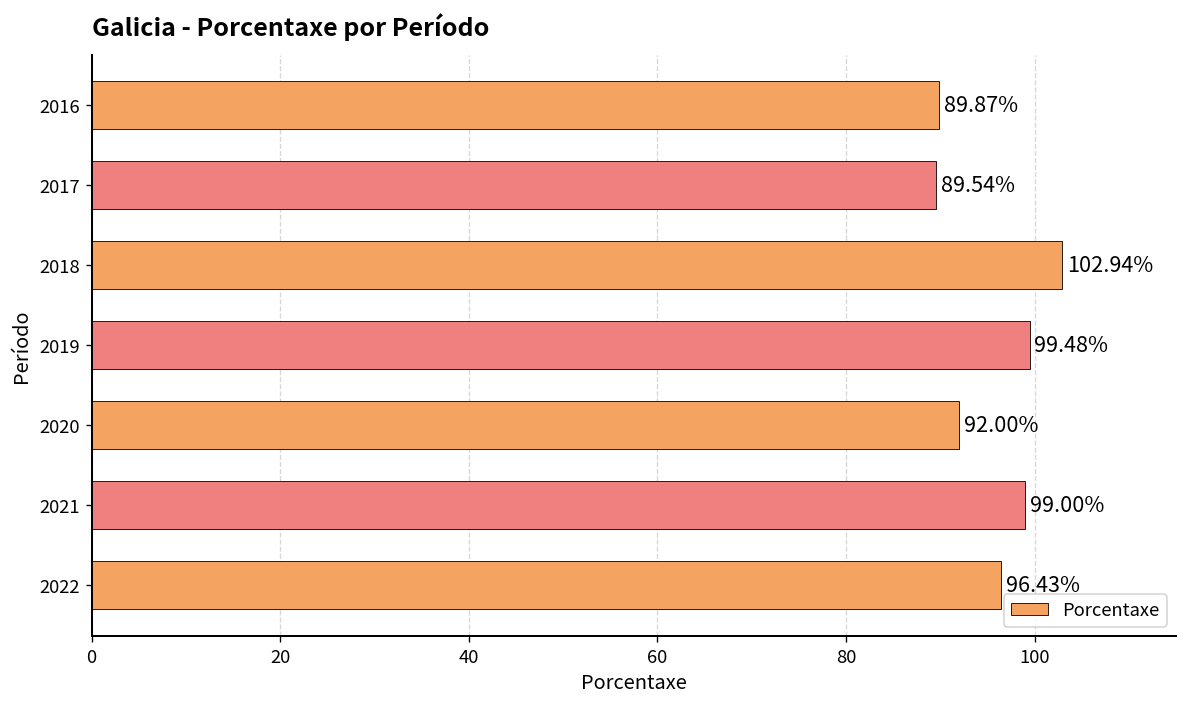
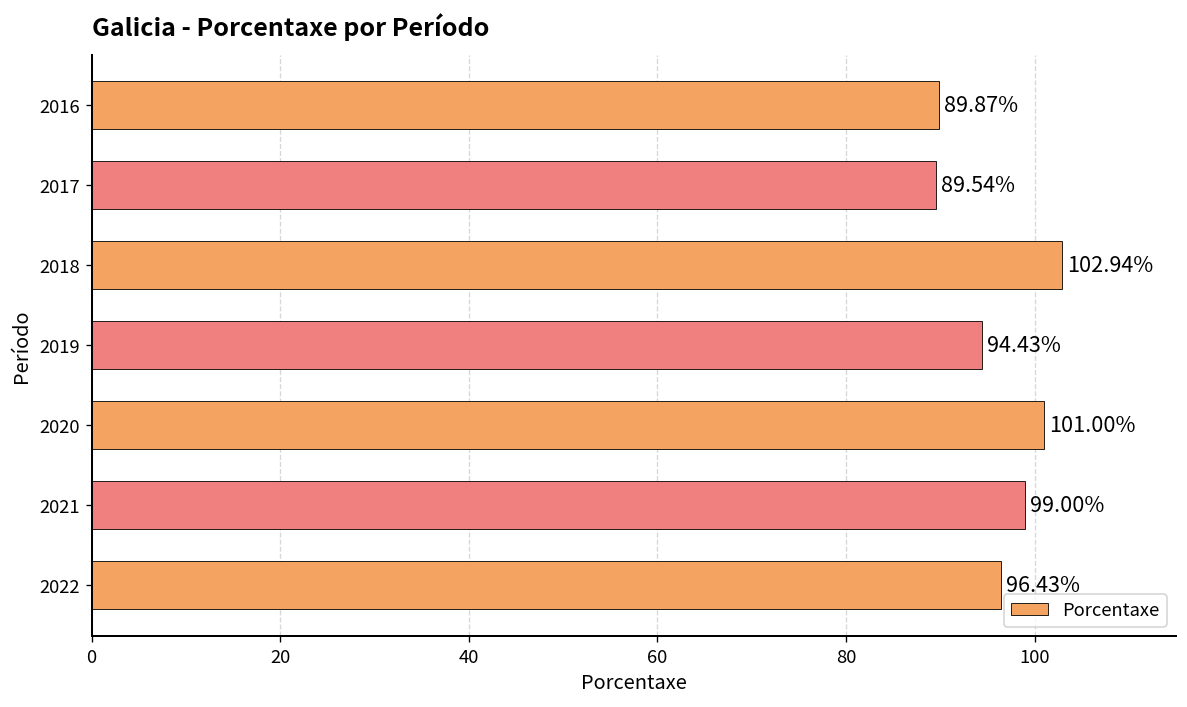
  {
    "2016": "89.87%",
    "2017": "89.54%",
    "2018": "102.94%",
-   "2019": "99.48%",
-   "2020": "92.00%",
+   "2019": "94.43%",
+   "2020": "101.00%",
    "2021": "99.00%"
  }
